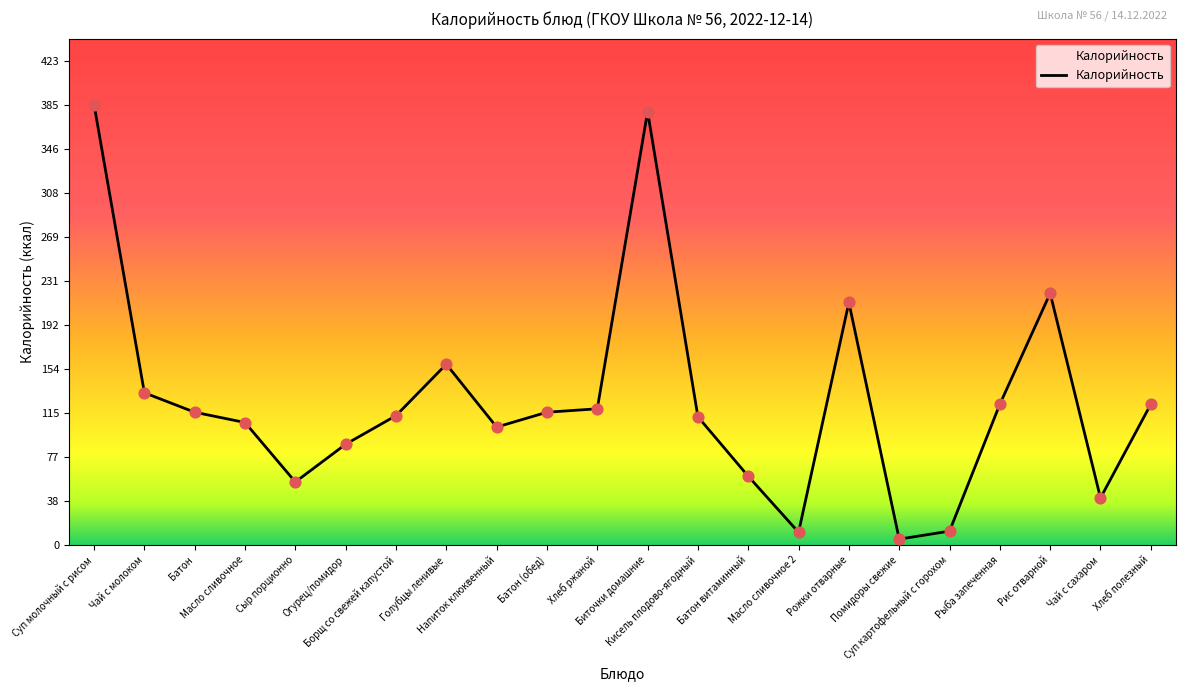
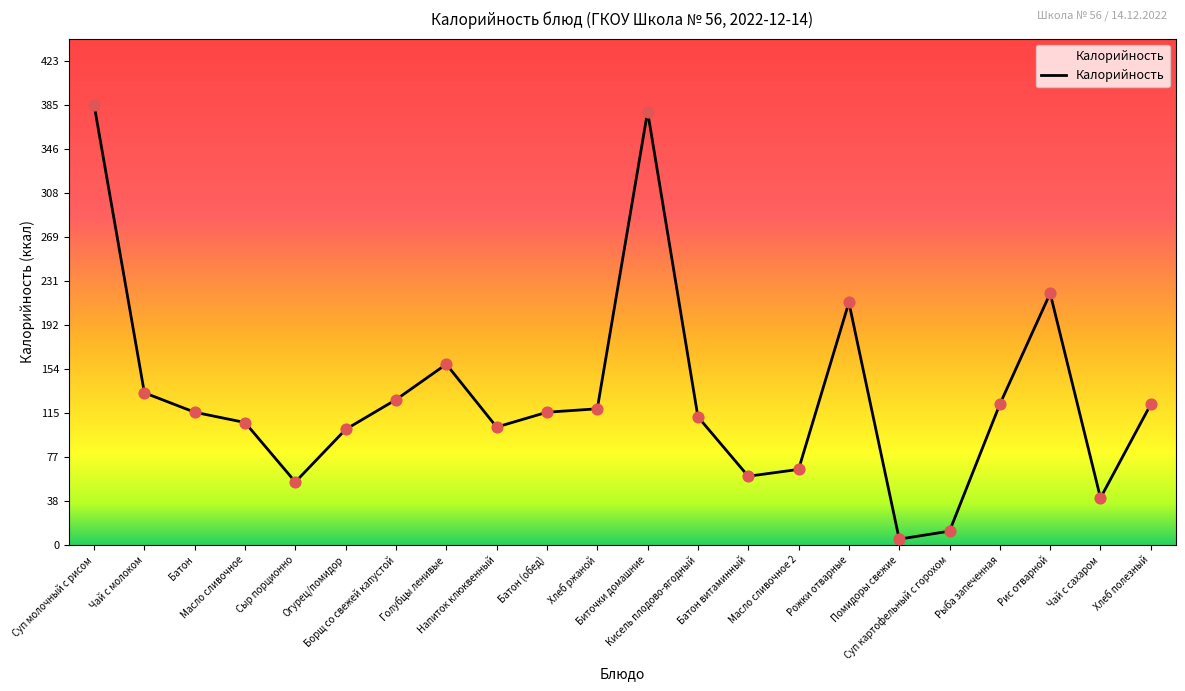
  {
    "Суп молочный с рисом": 385,
    "Чай с молоком": 133,
    "Батон": 116,
    "Масло сливочное": 107,
    "Сыр порционно": 55,
-   "Огурец/помидор": 88,
-   "Борщ со свежей капустой": 113,
+   "Огурец/помидор": 101,
+   "Борщ со свежей капустой": 127,
    "Голубцы ленивые": 158,
    "Напиток клюквенный": 103,
    "Батон (обед)": 116,
    "Хлеб ржаной": 119,
    "Биточки домашние": 379,
    "Кисель плодово-ягодный": 112,
    "Батон витаминный": 60,
-   "Масло сливочное 2": 11,
+   "Масло сливочное 2": 66,
    "Рожки отварные": 212,
    "Помидоры свежие": 5,
    "Суп картофельный с горохом": 12,
    "Рыба запеченная": 123,
    "Рис отварной": 220,
    "Чай с сахаром": 41,
    "Хлеб полезный": 123
  }
